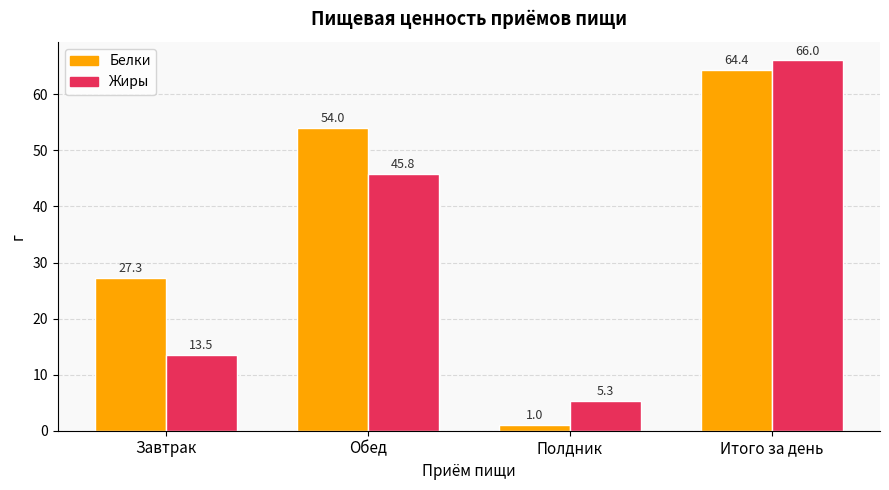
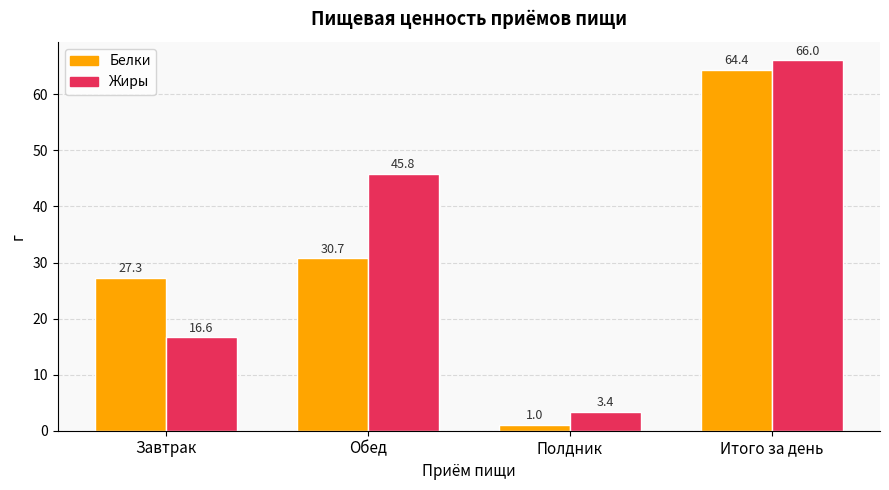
  {
    "Белки": {
      "Завтрак": 27.3,
-     "Обед": 54.0,
+     "Обед": 30.7,
      "Полдник": 1.0,
      "Итого за день": 64.4
    },
    "Жиры": {
-     "Завтрак": 13.5,
+     "Завтрак": 16.6,
      "Обед": 45.8,
-     "Полдник": 5.3,
+     "Полдник": 3.4,
      "Итого за день": 66.0
    }
  }
